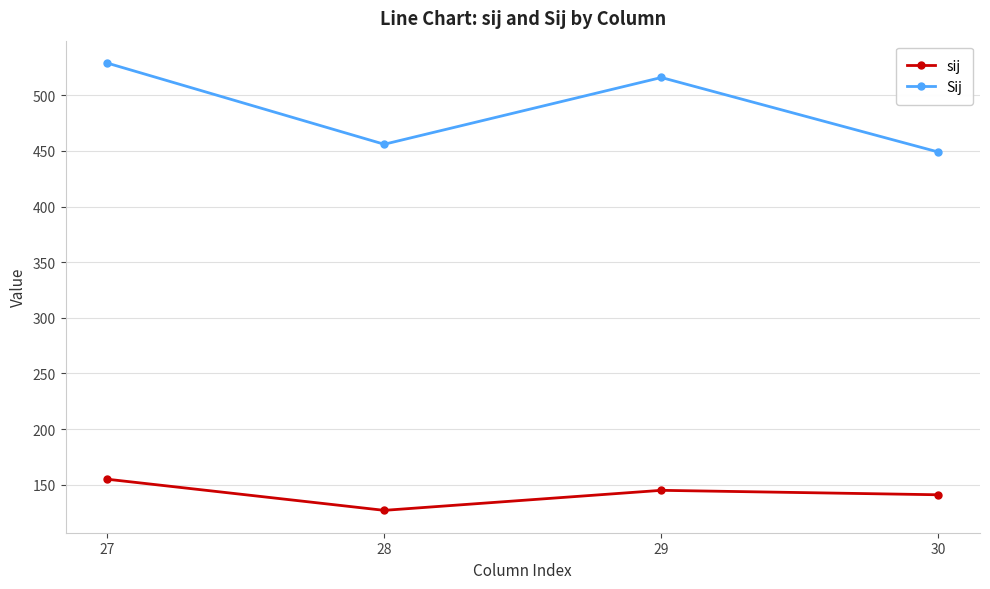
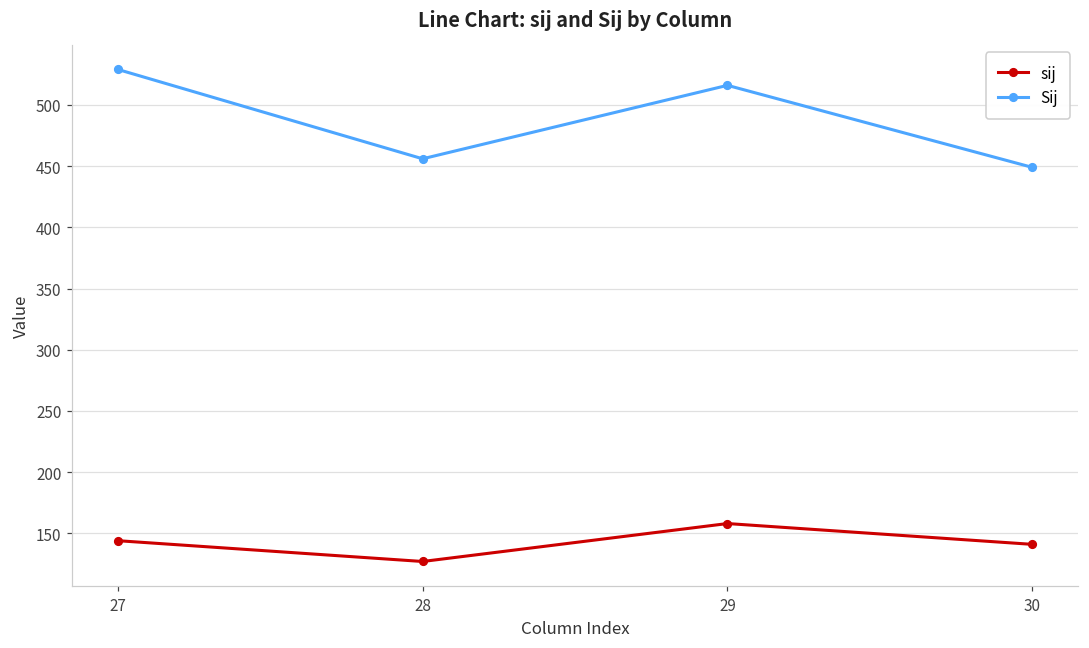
  {
    "sij": {
-     "27": 155,
+     "27": 144,
      "28": 127,
-     "29": 145,
+     "29": 158,
      "30": 141
    },
    "Sij": {
      "27": 529,
      "28": 456,
      "29": 516,
      "30": 449
    }
  }
